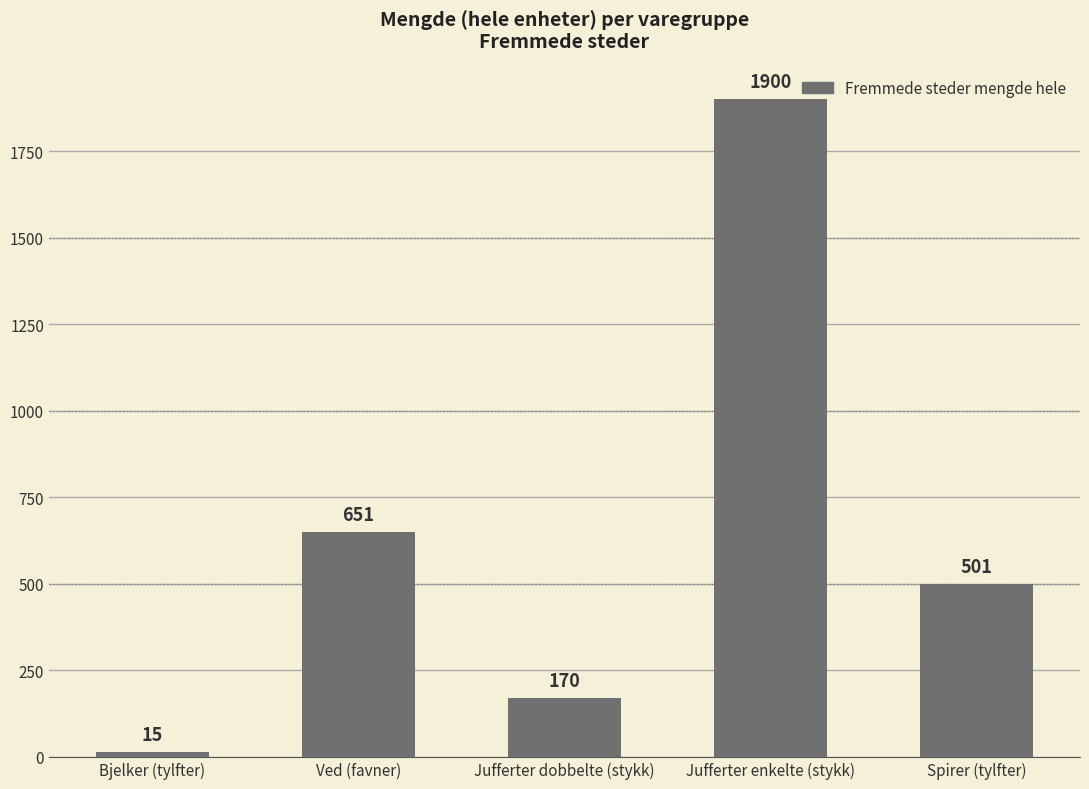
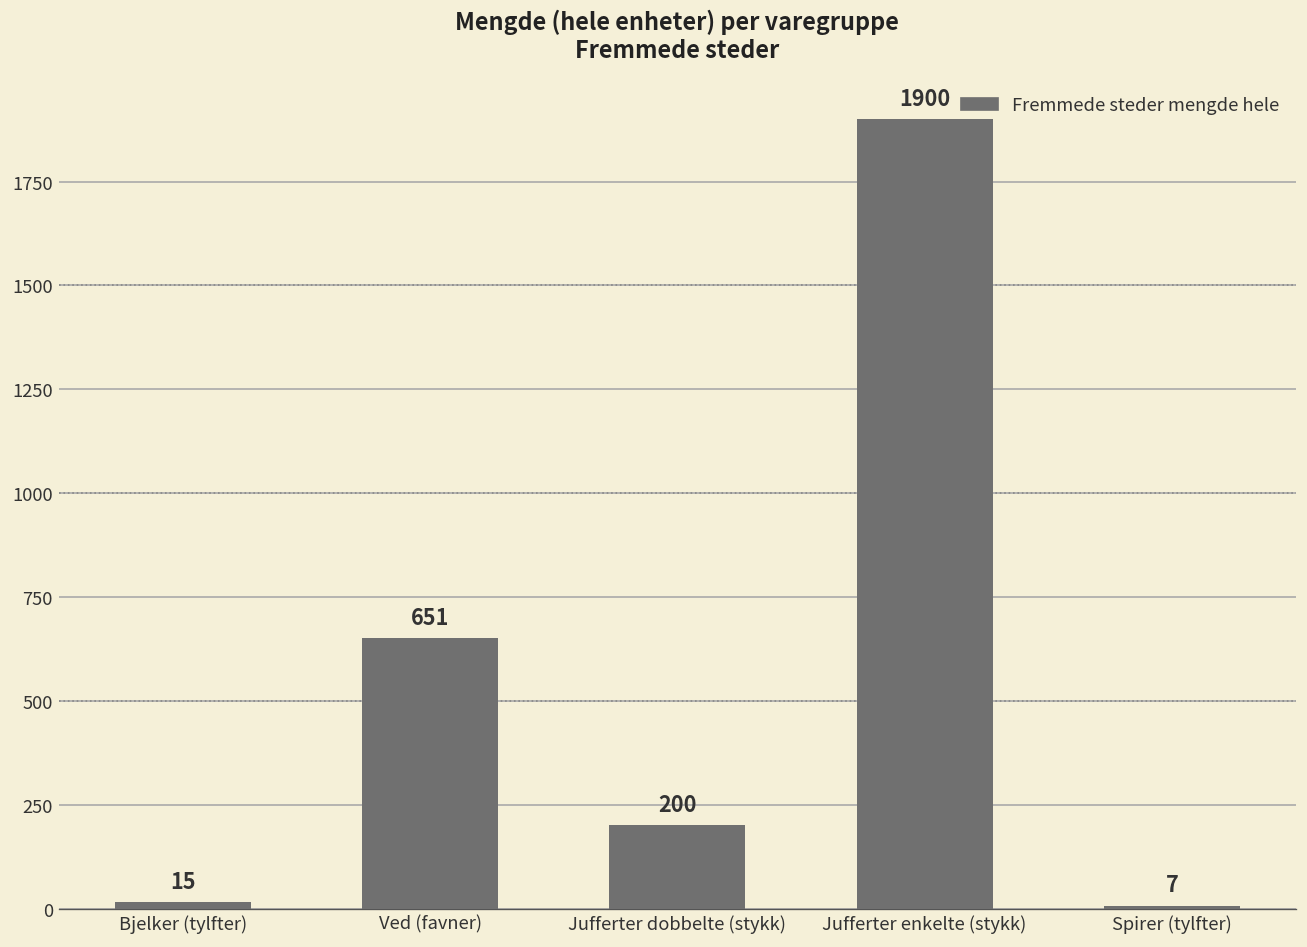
  {
    "Bjelker (tylfter)": 15,
    "Ved (favner)": 651,
-   "Jufferter dobbelte (stykk)": 170,
+   "Jufferter dobbelte (stykk)": 200,
    "Jufferter enkelte (stykk)": 1900,
-   "Spirer (tylfter)": 501
+   "Spirer (tylfter)": 7
  }
